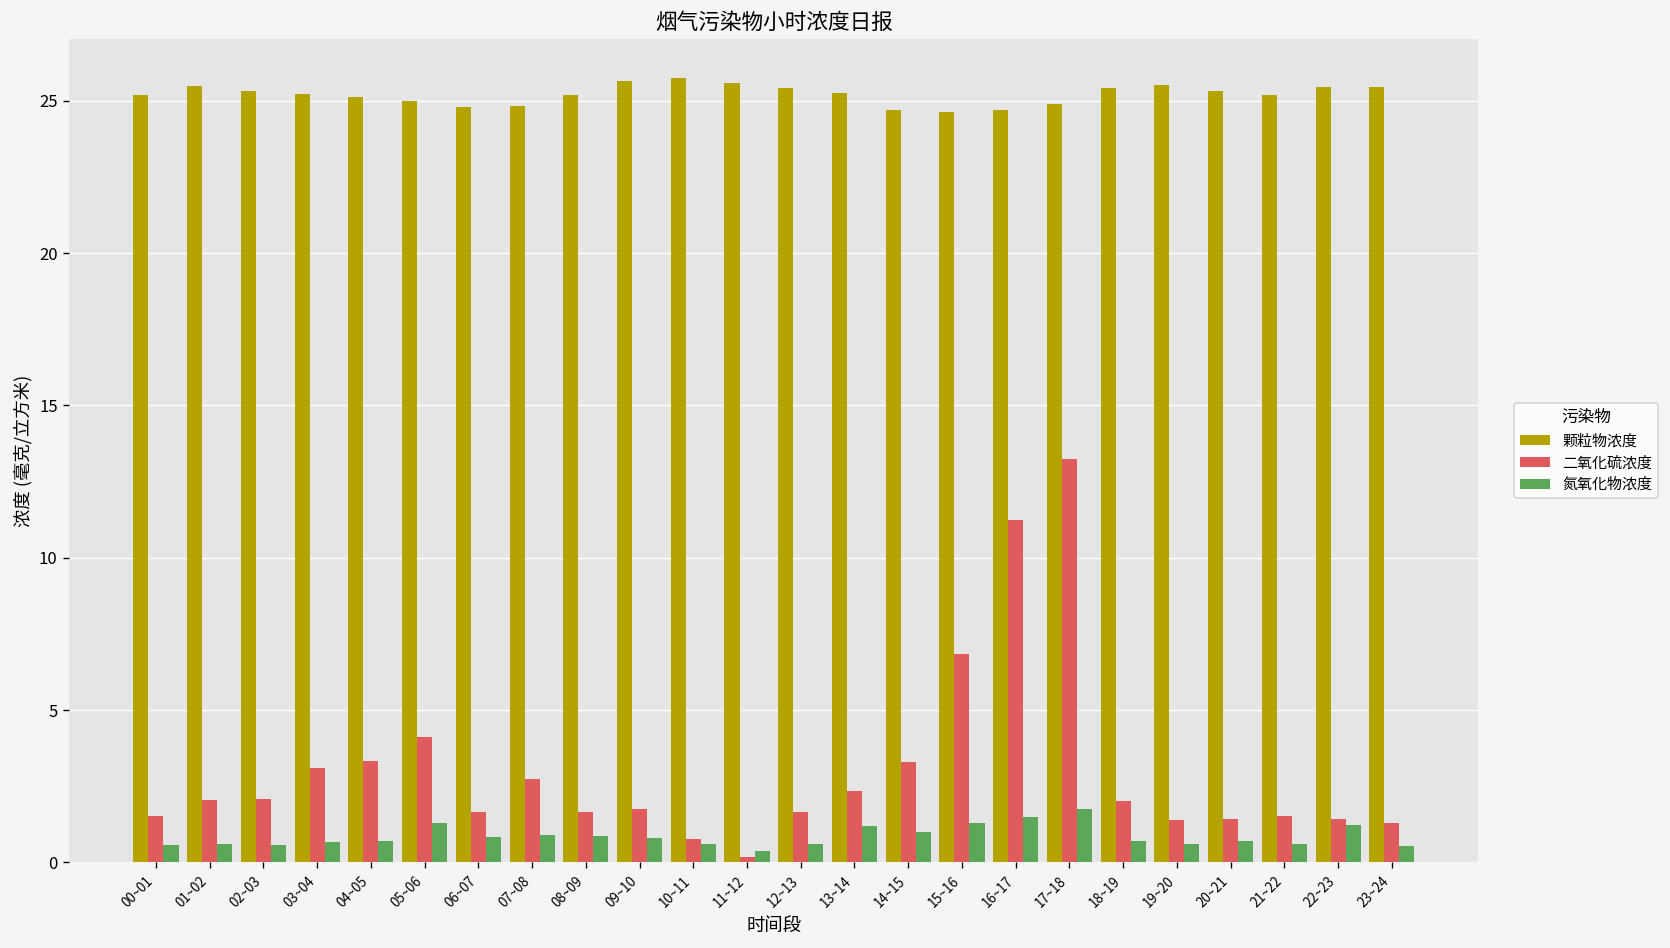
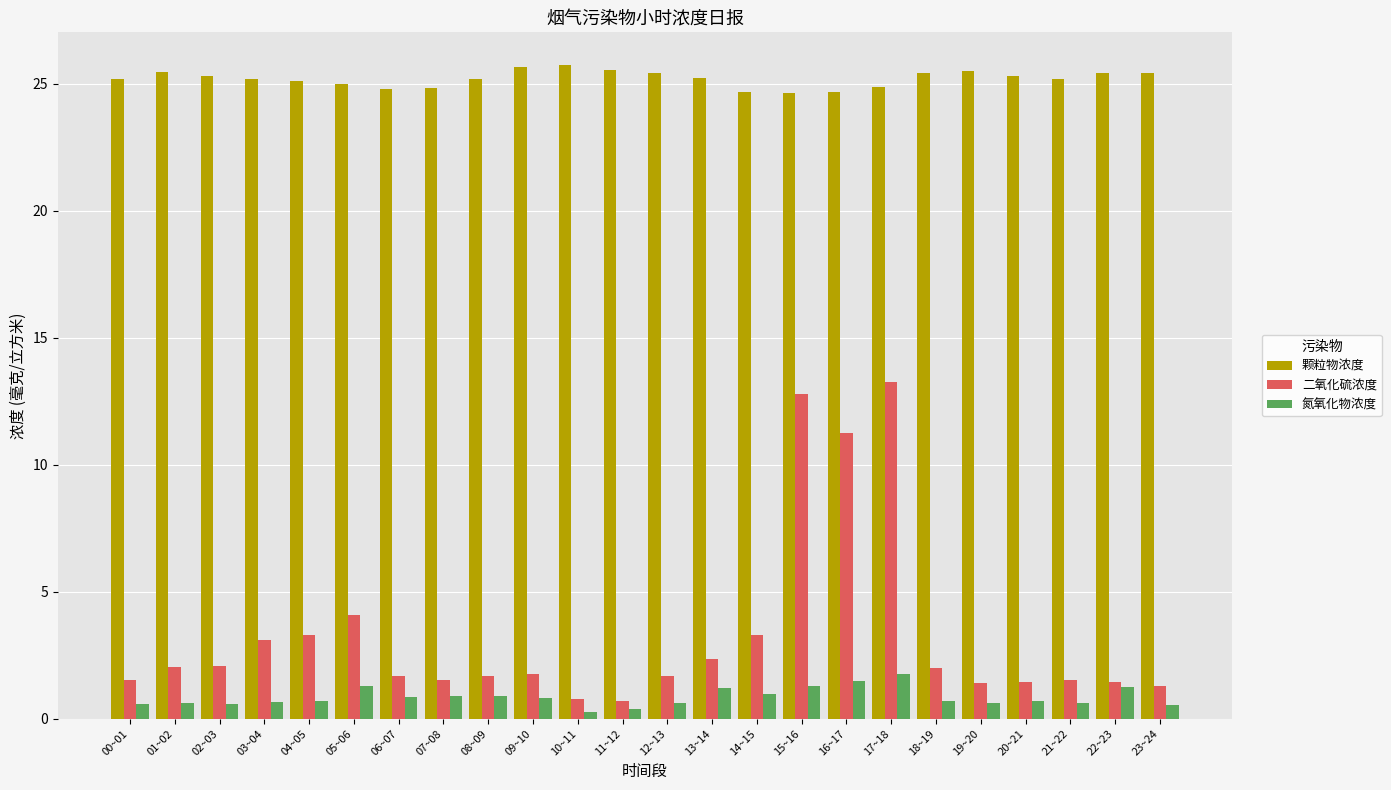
  {
    "颗粒物浓度": {
      "00~01": 25.2,
      "01~02": 25.5,
      "02~03": 25.3,
      "03~04": 25.2,
      "04~05": 25.1,
      "05~06": 25.0,
      "06~07": 24.8,
      "07~08": 24.8,
      "08~09": 25.2,
      "09~10": 25.6,
      "10~11": 25.7,
      "11~12": 25.6,
      "12~13": 25.4,
      "13~14": 25.2,
      "14~15": 24.7,
      "15~16": 24.6,
      "16~17": 24.7,
      "17~18": 24.9,
      "18~19": 25.4,
      "19~20": 25.5,
      "20~21": 25.3,
      "21~22": 25.2,
      "22~23": 25.4,
      "23~24": 25.4
    },
    "二氧化硫浓度": {
      "00~01": 1.5,
      "01~02": 2.0,
      "02~03": 2.1,
      "03~04": 3.1,
      "04~05": 3.3,
      "05~06": 4.1,
      "06~07": 1.7,
-     "07~08": 2.7,
+     "07~08": 1.5,
      "08~09": 1.7,
      "09~10": 1.8,
      "10~11": 0.8,
-     "11~12": 0.2,
+     "11~12": 0.7,
      "12~13": 1.7,
      "13~14": 2.3,
      "14~15": 3.3,
-     "15~16": 6.8,
+     "15~16": 12.8,
      "16~17": 11.3,
      "17~18": 13.2,
      "18~19": 2.0,
      "19~20": 1.4,
      "20~21": 1.4,
      "21~22": 1.5,
      "22~23": 1.4,
      "23~24": 1.3
    },
    "氮氧化物浓度": {
      "00~01": 0.6,
      "01~02": 0.6,
      "02~03": 0.6,
      "03~04": 0.7,
      "04~05": 0.7,
      "05~06": 1.3,
      "06~07": 0.9,
      "07~08": 0.9,
      "08~09": 0.9,
      "09~10": 0.8,
-     "10~11": 0.6,
+     "10~11": 0.3,
      "11~12": 0.4,
      "12~13": 0.6,
      "13~14": 1.2,
      "14~15": 1.0,
      "15~16": 1.3,
      "16~17": 1.5,
      "17~18": 1.8,
      "18~19": 0.7,
      "19~20": 0.6,
      "20~21": 0.7,
      "21~22": 0.6,
      "22~23": 1.2,
      "23~24": 0.5
    }
  }
